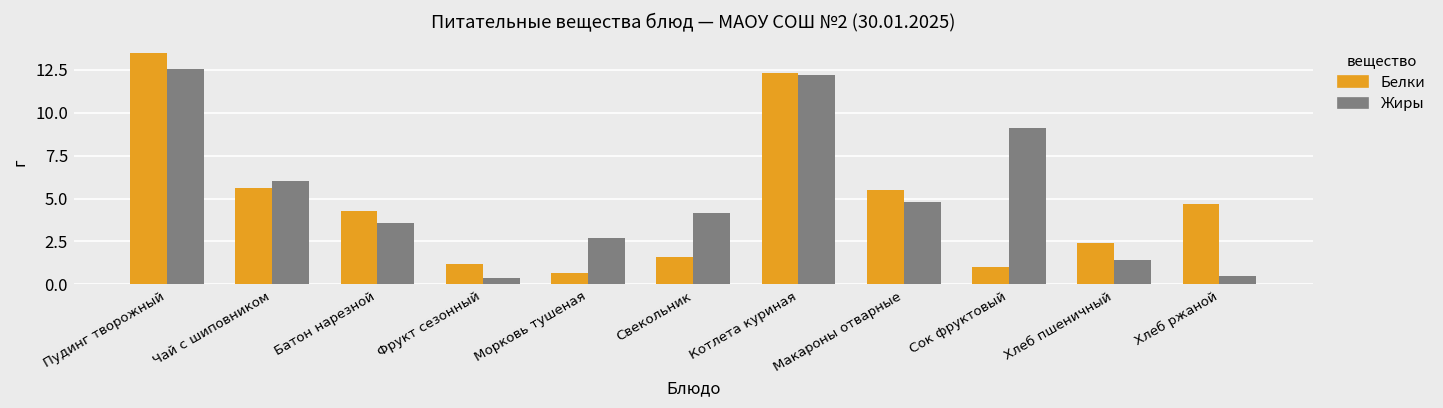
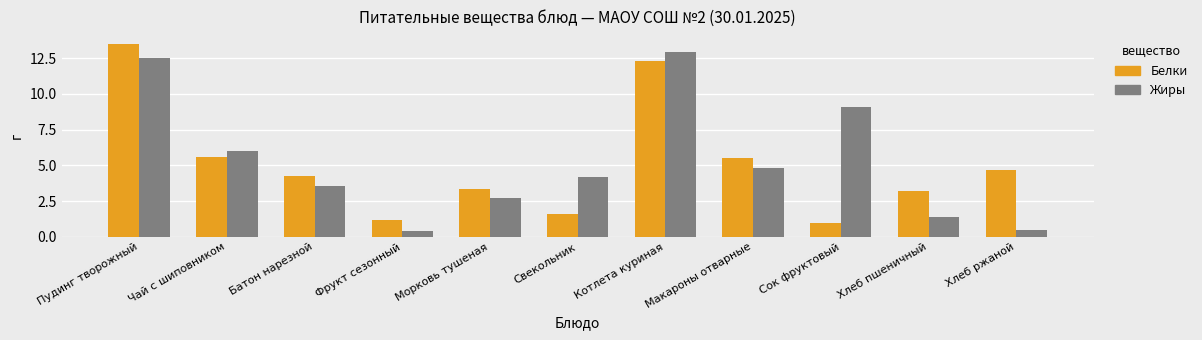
  {
    "Белки": {
      "Пудинг творожный": 13.5,
      "Чай с шиповником": 5.6,
      "Батон нарезной": 4.3,
      "Фрукт сезонный": 1.2,
-     "Морковь тушеная": 0.7,
+     "Морковь тушеная": 3.3,
      "Свекольник": 1.6,
      "Котлета куриная": 12.3,
      "Макароны отварные": 5.5,
      "Сок фруктовый": 1.0,
-     "Хлеб пшеничный": 2.4,
+     "Хлеб пшеничный": 3.2,
      "Хлеб ржаной": 4.7
    },
    "Жиры": {
      "Пудинг творожный": 12.5,
      "Чай с шиповником": 6.0,
      "Батон нарезной": 3.6,
      "Фрукт сезонный": 0.4,
      "Морковь тушеная": 2.7,
      "Свекольник": 4.2,
-     "Котлета куриная": 12.2,
+     "Котлета куриная": 12.9,
      "Макароны отварные": 4.8,
      "Сок фруктовый": 9.1,
      "Хлеб пшеничный": 1.4,
      "Хлеб ржаной": 0.5
    }
  }
